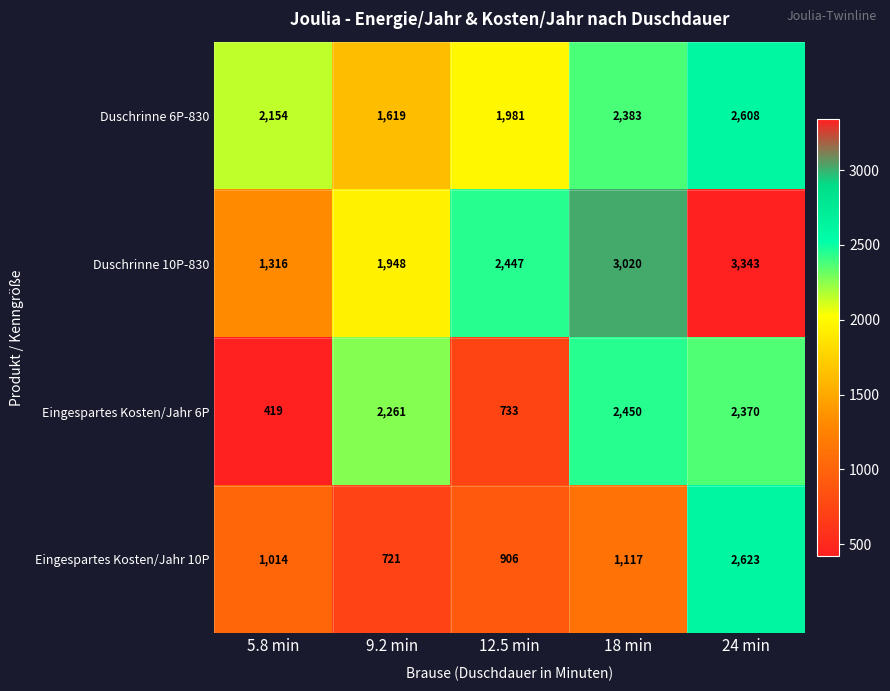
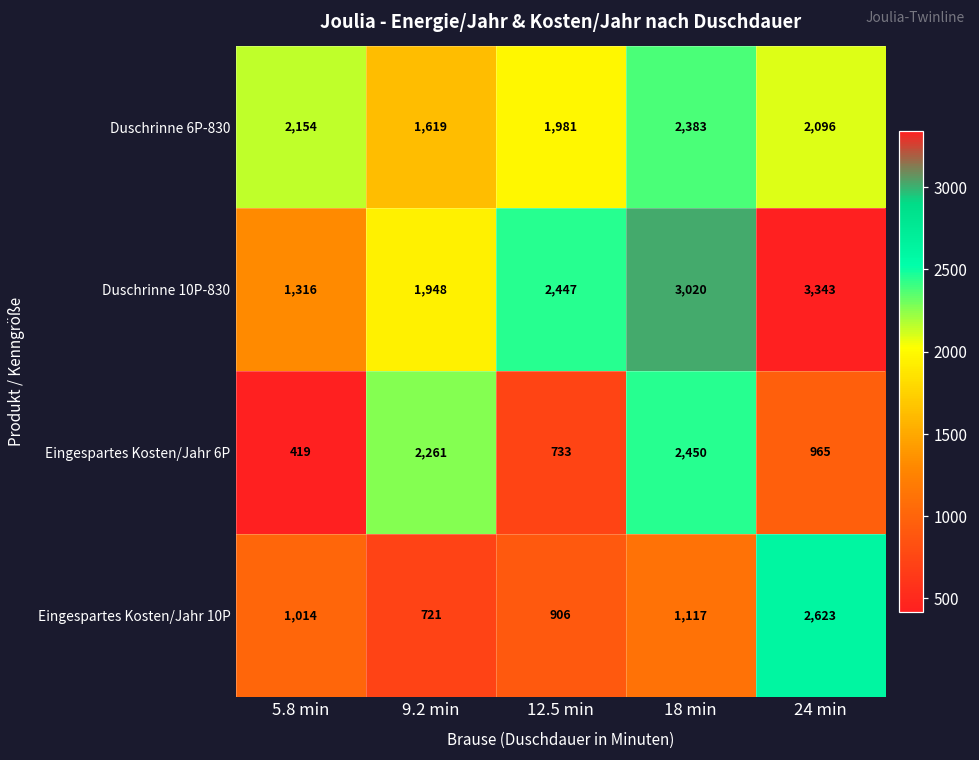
  {
    "Duschrinne 6P-830": {
      "5.8 min": "2,154",
      "9.2 min": "1,619",
      "12.5 min": "1,981",
      "18 min": "2,383",
-     "24 min": "2,608"
+     "24 min": "2,096"
    },
    "Duschrinne 10P-830": {
      "5.8 min": "1,316",
      "9.2 min": "1,948",
      "12.5 min": "2,447",
      "18 min": "3,020",
      "24 min": "3,343"
    },
    "Eingespartes Kosten/Jahr 6P": {
      "5.8 min": "419",
      "9.2 min": "2,261",
      "12.5 min": "733",
      "18 min": "2,450",
-     "24 min": "2,370"
+     "24 min": "965"
    },
    "Eingespartes Kosten/Jahr 10P": {
      "5.8 min": "1,014",
      "9.2 min": "721",
      "12.5 min": "906",
      "18 min": "1,117",
      "24 min": "2,623"
    }
  }
